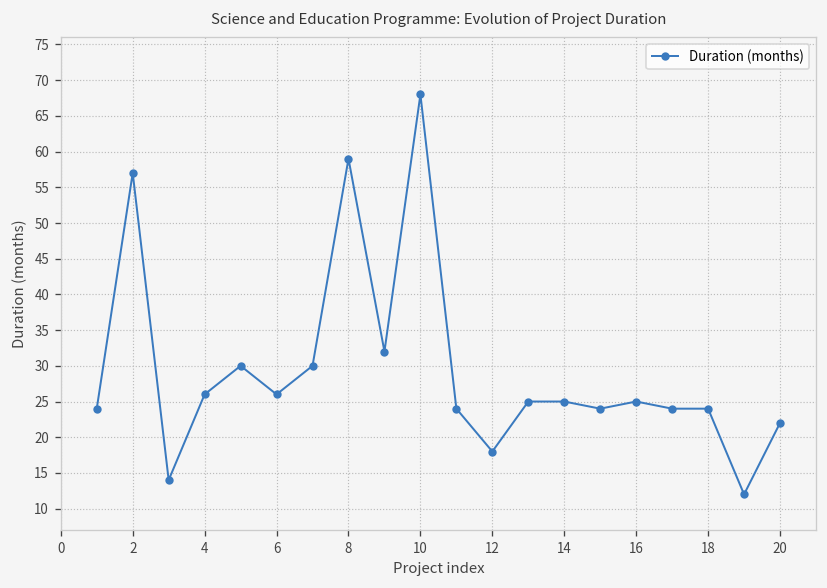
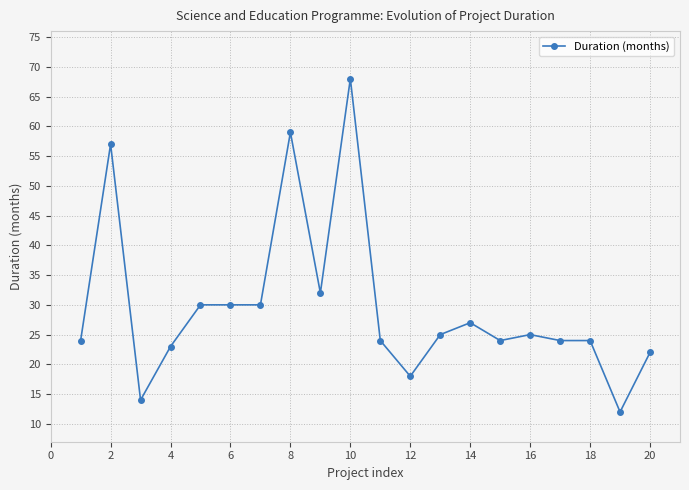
  {
    "2": 57,
-   "4": 26,
-   "6": 26,
+   "4": 23,
+   "6": 30,
    "8": 59,
    "10": 68,
    "12": 18,
-   "14": 25,
+   "14": 27,
    "16": 25,
    "18": 24,
    "20": 22
  }
